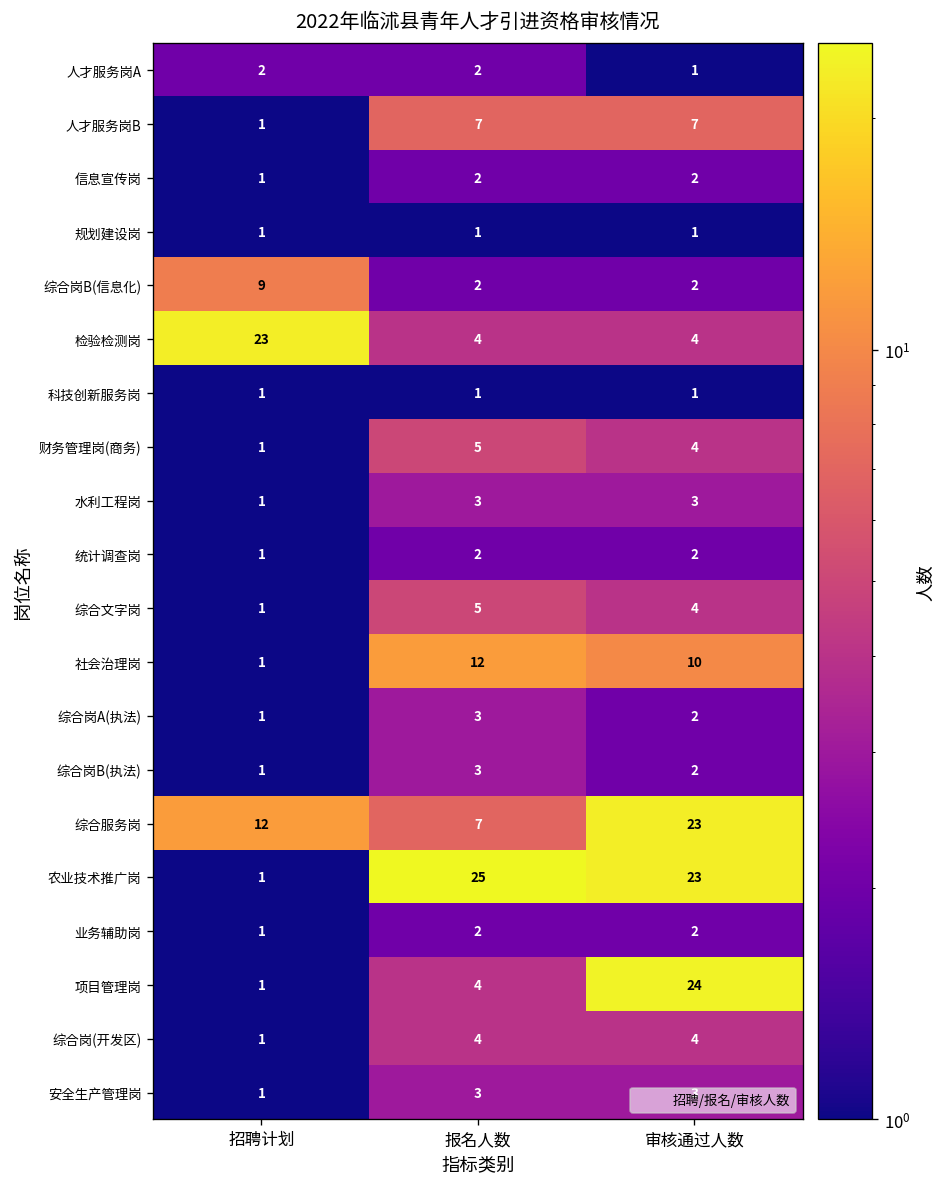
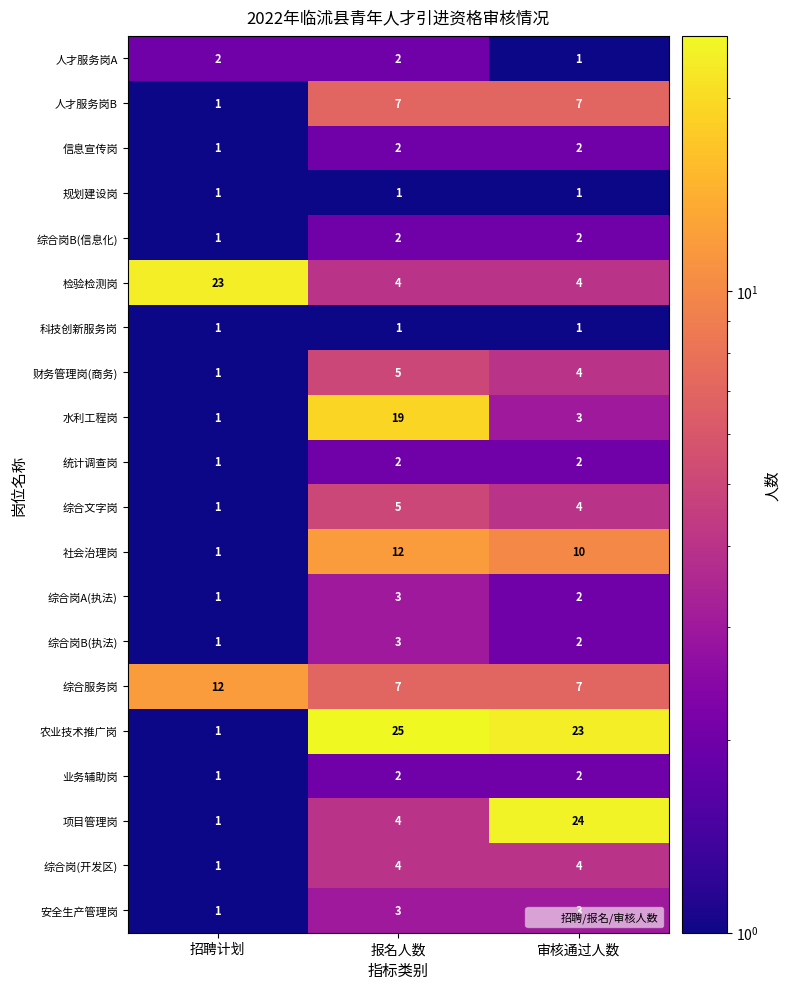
  {
    "人才服务岗A": {
      "招聘计划": 2,
      "报名人数": 2,
      "审核通过人数": 1
    },
    "人才服务岗B": {
      "招聘计划": 1,
      "报名人数": 7,
      "审核通过人数": 7
    },
    "信息宣传岗": {
      "招聘计划": 1,
      "报名人数": 2,
      "审核通过人数": 2
    },
    "规划建设岗": {
      "招聘计划": 1,
      "报名人数": 1,
      "审核通过人数": 1
    },
    "综合岗B(信息化)": {
-     "招聘计划": 9,
+     "招聘计划": 1,
      "报名人数": 2,
      "审核通过人数": 2
    },
    "检验检测岗": {
      "招聘计划": 23,
      "报名人数": 4,
      "审核通过人数": 4
    },
    "科技创新服务岗": {
      "招聘计划": 1,
      "报名人数": 1,
      "审核通过人数": 1
    },
    "财务管理岗(商务)": {
      "招聘计划": 1,
      "报名人数": 5,
      "审核通过人数": 4
    },
    "水利工程岗": {
      "招聘计划": 1,
-     "报名人数": 3,
+     "报名人数": 19,
      "审核通过人数": 3
    },
    "统计调查岗": {
      "招聘计划": 1,
      "报名人数": 2,
      "审核通过人数": 2
    },
    "综合文字岗": {
      "招聘计划": 1,
      "报名人数": 5,
      "审核通过人数": 4
    },
    "社会治理岗": {
      "招聘计划": 1,
      "报名人数": 12,
      "审核通过人数": 10
    },
    "综合岗A(执法)": {
      "招聘计划": 1,
      "报名人数": 3,
      "审核通过人数": 2
    },
    "综合岗B(执法)": {
      "招聘计划": 1,
      "报名人数": 3,
      "审核通过人数": 2
    },
    "综合服务岗": {
      "招聘计划": 12,
      "报名人数": 7,
-     "审核通过人数": 23
+     "审核通过人数": 7
    },
    "农业技术推广岗": {
      "招聘计划": 1,
      "报名人数": 25,
      "审核通过人数": 23
    },
    "业务辅助岗": {
      "招聘计划": 1,
      "报名人数": 2,
      "审核通过人数": 2
    },
    "项目管理岗": {
      "招聘计划": 1,
      "报名人数": 4,
      "审核通过人数": 24
    },
    "综合岗(开发区)": {
      "招聘计划": 1,
      "报名人数": 4,
      "审核通过人数": 4
    },
    "安全生产管理岗": {
      "招聘计划": 1,
      "报名人数": 3
    }
  }
